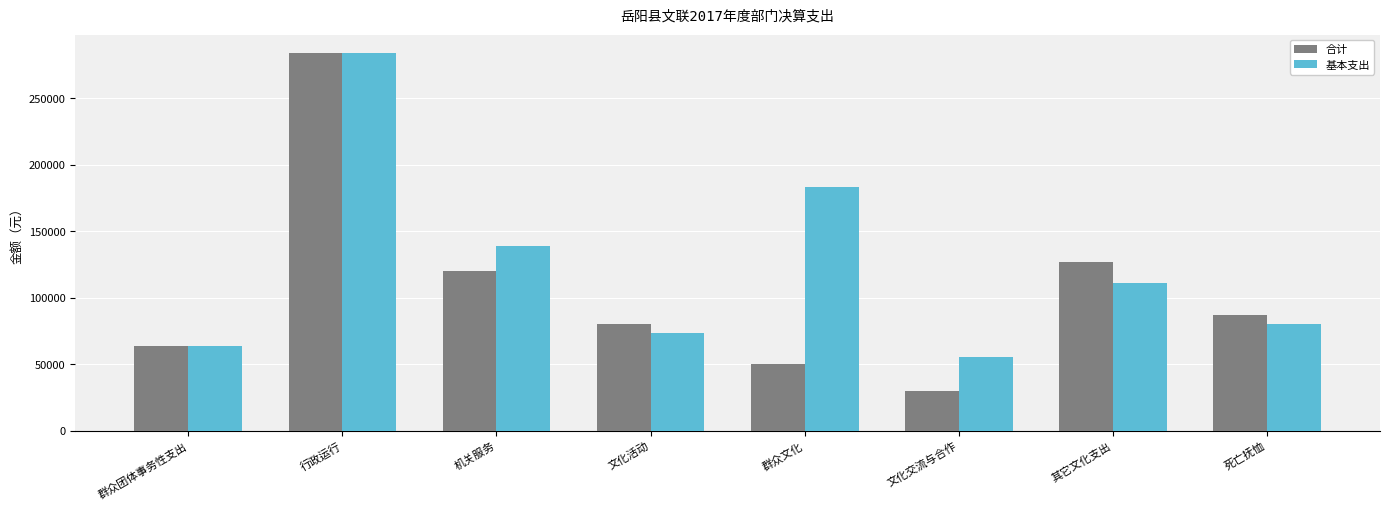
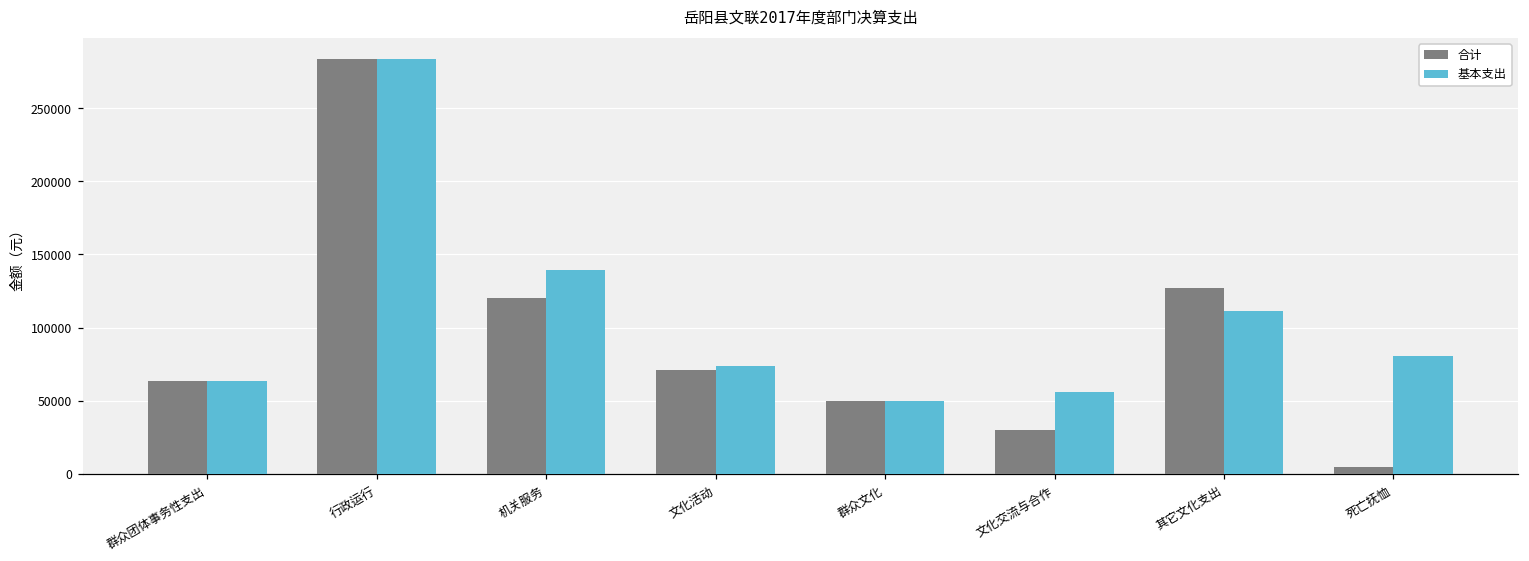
  {
    "合计": {
      "群众团体事务性支出": 64000,
      "行政运行": 284000,
      "机关服务": 120000,
-     "文化活动": 80000,
+     "文化活动": 71000,
      "群众文化": 50000,
      "文化交流与合作": 30000,
      "其它文化支出": 127000,
-     "死亡抚恤": 87000
+     "死亡抚恤": 5000
    },
    "基本支出": {
      "群众团体事务性支出": 64000,
      "行政运行": 284000,
      "机关服务": 139000,
      "文化活动": 74000,
-     "群众文化": 183000,
+     "群众文化": 50000,
      "文化交流与合作": 56000,
      "其它文化支出": 112000,
      "死亡抚恤": 81000
    }
  }
